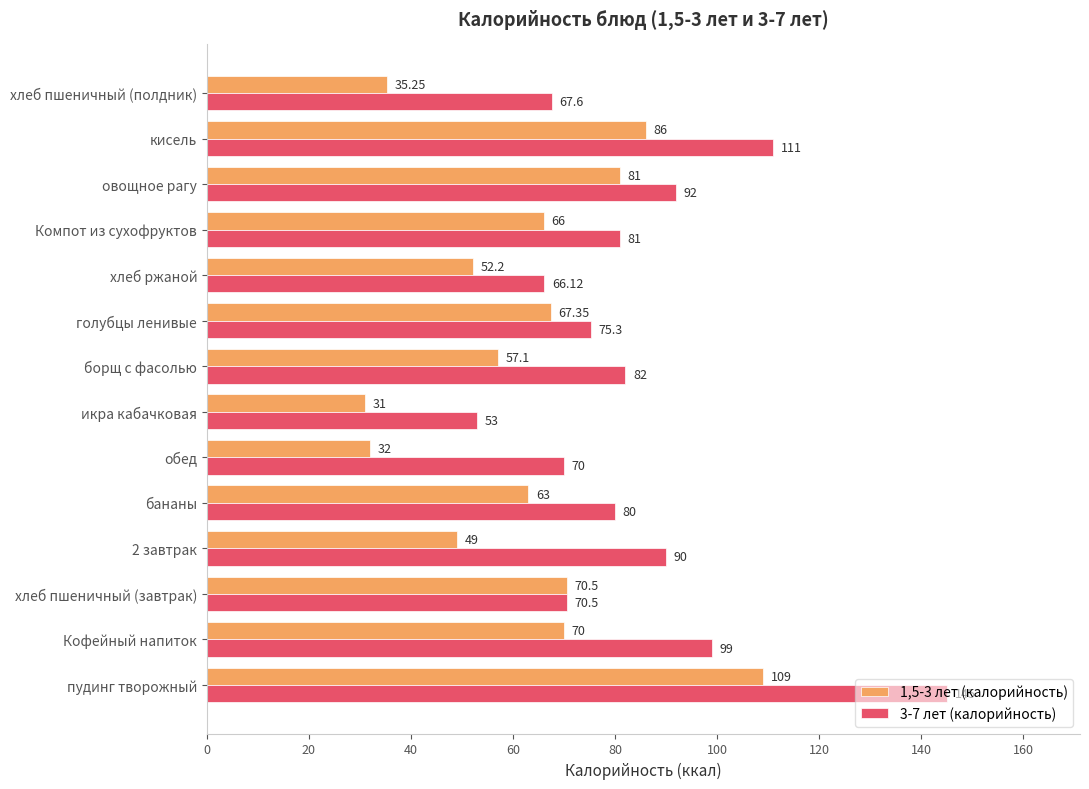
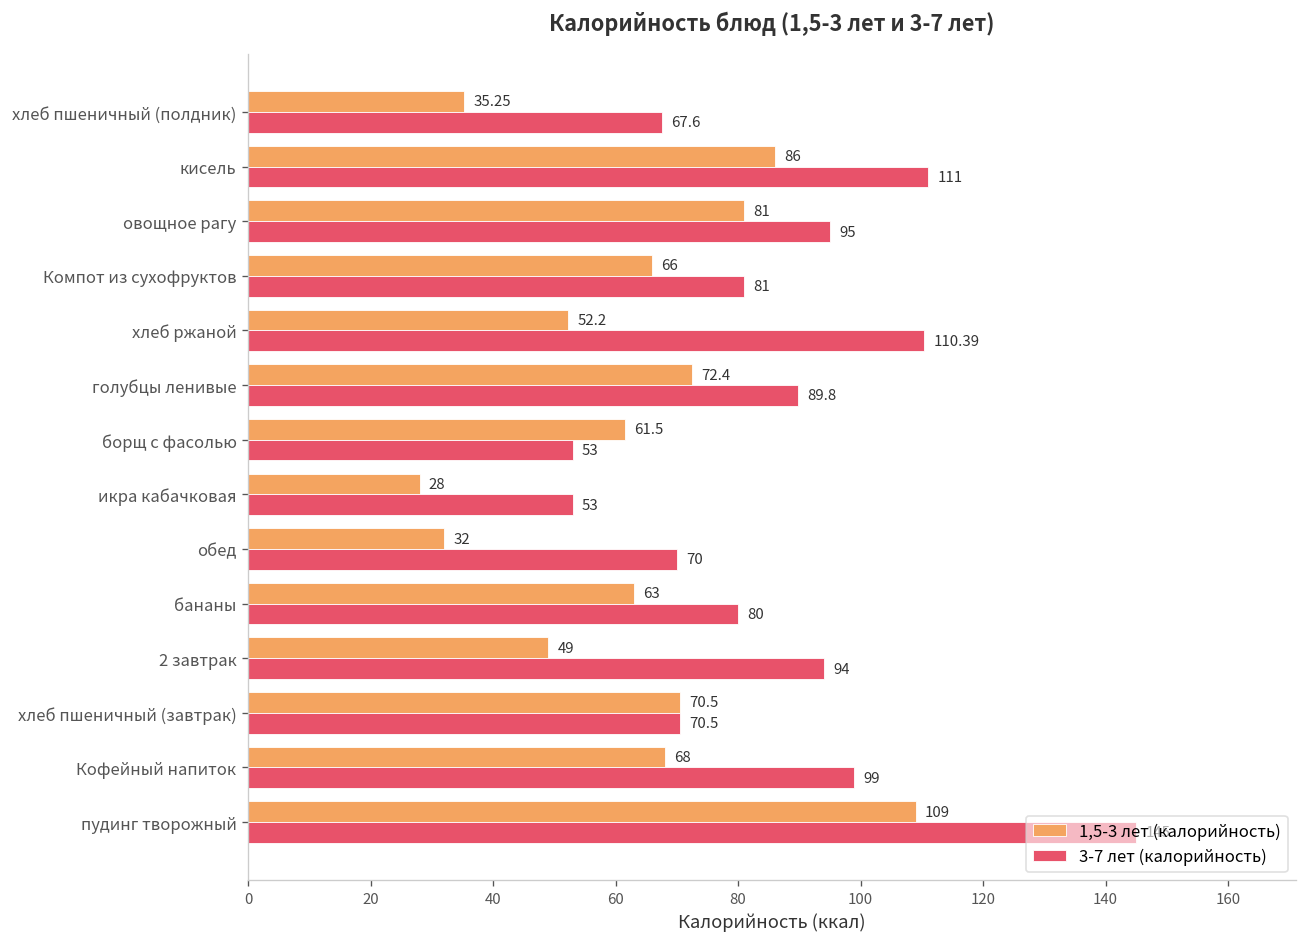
  {
    "1,5-3 лет (калорийность)": {
      "хлеб пшеничный (полдник)": 35.25,
      "кисель": 86,
      "овощное рагу": 81,
      "Компот из сухофруктов": 66,
      "хлеб ржаной": 52.2,
-     "голубцы ленивые": 67.35,
-     "борщ с фасолью": 57.1,
-     "икра кабачковая": 31,
+     "голубцы ленивые": 72.4,
+     "борщ с фасолью": 61.5,
+     "икра кабачковая": 28,
      "обед": 32,
      "бананы": 63,
      "2 завтрак": 49,
      "хлеб пшеничный (завтрак)": 70.5,
-     "Кофейный напиток": 70,
+     "Кофейный напиток": 68,
      "пудинг творожный": 109
    },
    "3-7 лет (калорийность)": {
      "хлеб пшеничный (полдник)": 67.6,
      "кисель": 111,
-     "овощное рагу": 92,
+     "овощное рагу": 95,
      "Компот из сухофруктов": 81,
-     "хлеб ржаной": 66.12,
-     "голубцы ленивые": 75.3,
-     "борщ с фасолью": 82,
+     "хлеб ржаной": 110.39,
+     "голубцы ленивые": 89.8,
+     "борщ с фасолью": 53,
      "икра кабачковая": 53,
      "обед": 70,
      "бананы": 80,
-     "2 завтрак": 90,
+     "2 завтрак": 94,
      "хлеб пшеничный (завтрак)": 70.5,
      "Кофейный напиток": 99
    }
  }
